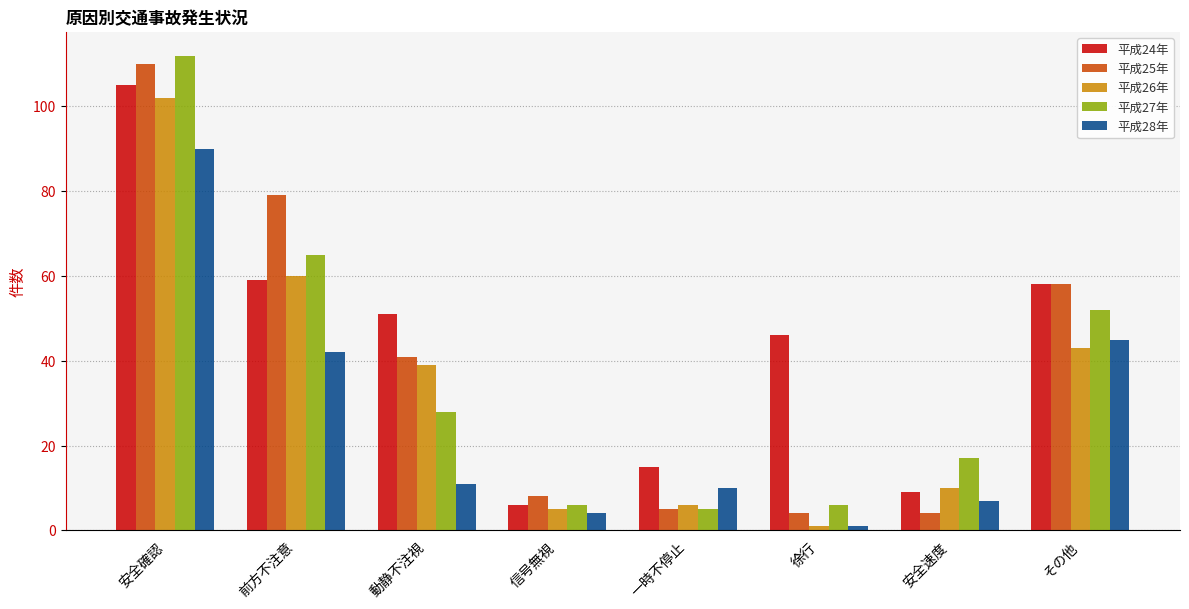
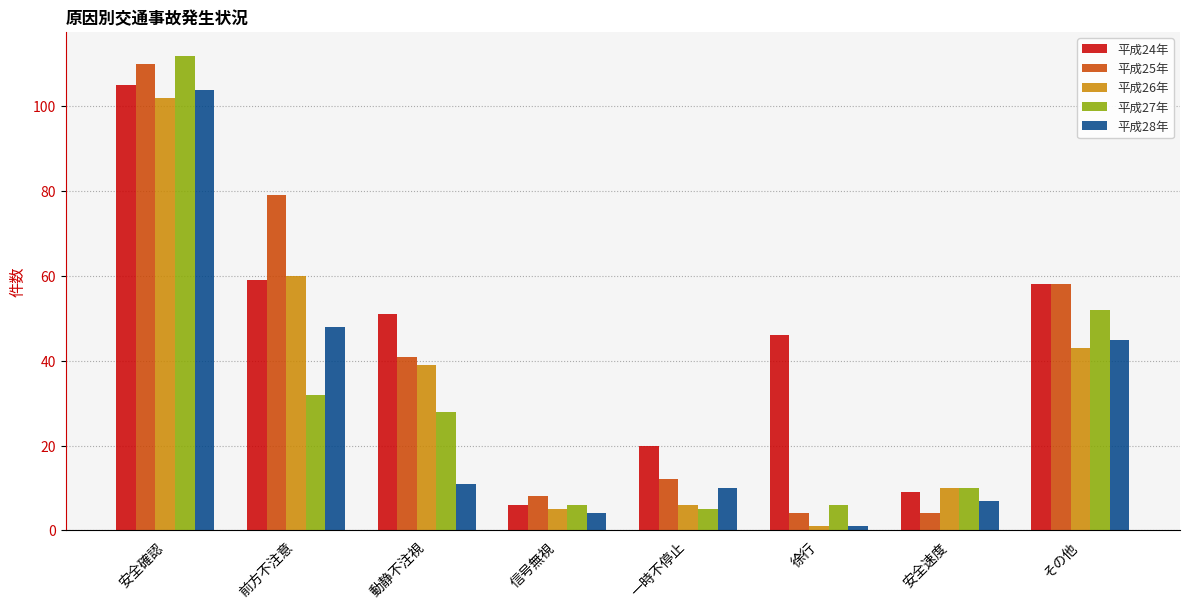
  {
    "平成24年": {
      "安全確認": 105,
      "前方不注意": 59,
      "動静不注視": 51,
      "信号無視": 6,
-     "一時不停止": 15,
+     "一時不停止": 20,
      "徐行": 46,
      "安全速度": 9,
      "その他": 58
    },
    "平成25年": {
      "安全確認": 110,
      "前方不注意": 79,
      "動静不注視": 41,
      "信号無視": 8,
-     "一時不停止": 5,
+     "一時不停止": 12,
      "徐行": 4,
      "安全速度": 4,
      "その他": 58
    },
    "平成26年": {
      "安全確認": 102,
      "前方不注意": 60,
      "動静不注視": 39,
      "信号無視": 5,
      "一時不停止": 6,
      "徐行": 1,
      "安全速度": 10,
      "その他": 43
    },
    "平成27年": {
      "安全確認": 112,
-     "前方不注意": 65,
+     "前方不注意": 32,
      "動静不注視": 28,
      "信号無視": 6,
      "一時不停止": 5,
      "徐行": 6,
-     "安全速度": 17,
+     "安全速度": 10,
      "その他": 52
    },
    "平成28年": {
-     "安全確認": 90,
-     "前方不注意": 42,
+     "安全確認": 104,
+     "前方不注意": 48,
      "動静不注視": 11,
      "信号無視": 4,
      "一時不停止": 10,
      "徐行": 1,
      "安全速度": 7,
      "その他": 45
    }
  }
